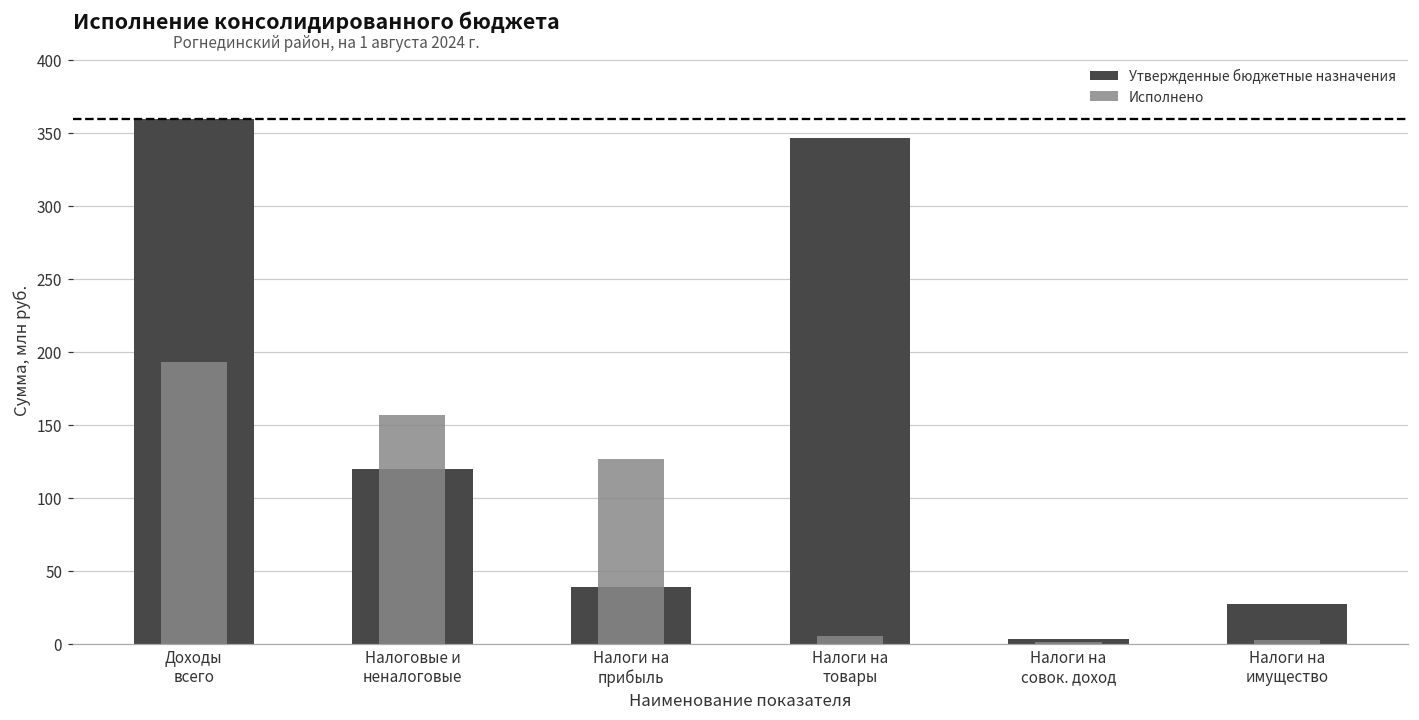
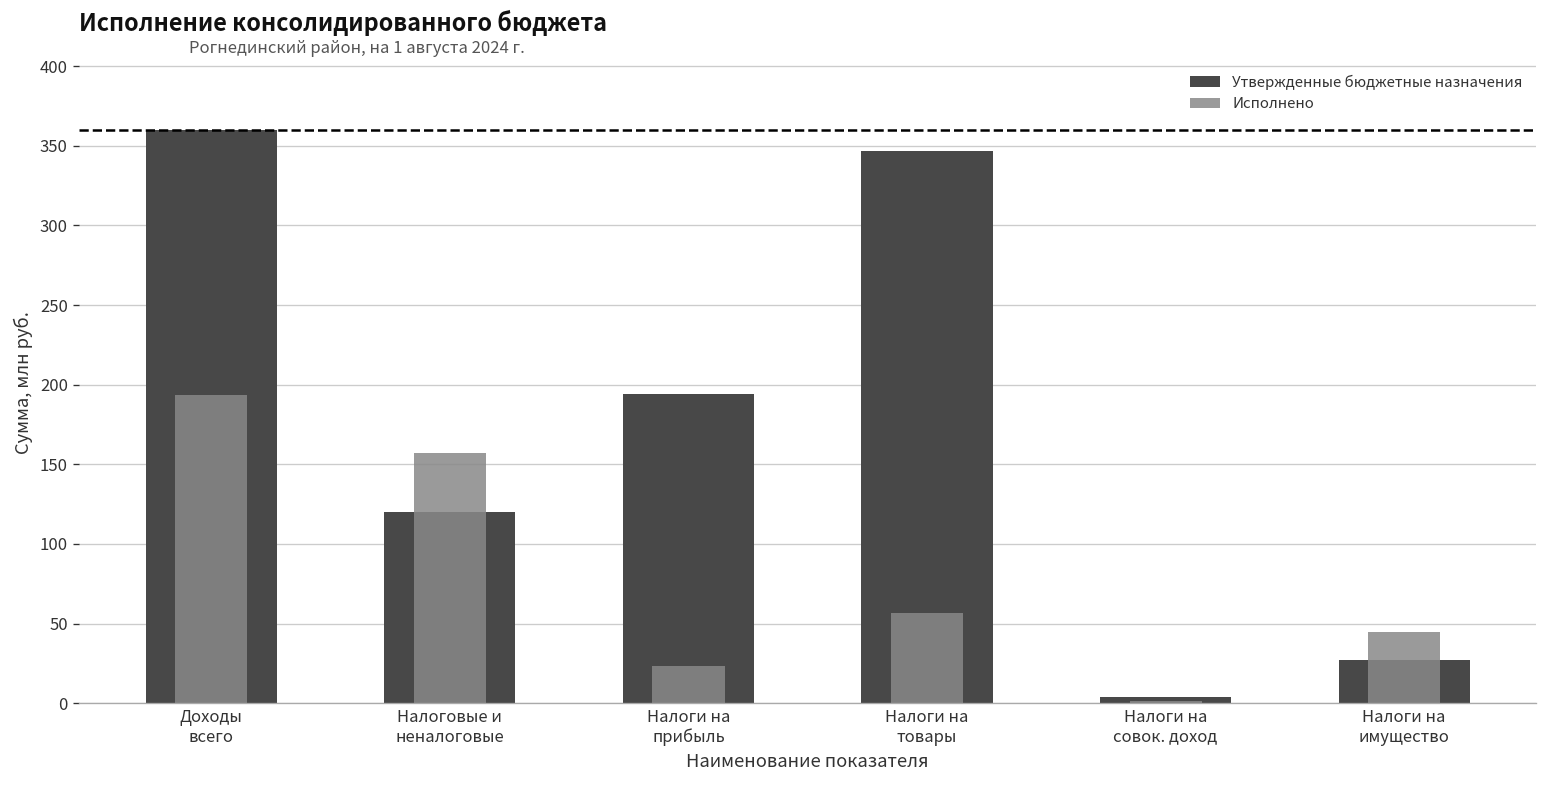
  {
    "Утвержденные бюджетные назначения": {
      "Доходы всего": 360,
-     "Налоги на прибыль": 39,
+     "Налоги на прибыль": 194,
      "Налоги на товары": 347,
      "Налоги на совок. доход": 4
    },
    "Исполнено": {
      "Налоговые и неналоговые": 157,
-     "Налоги на прибыль": 127,
-     "Налоги на товары": 5,
-     "Налоги на имущество": 3
+     "Налоги на прибыль": 23,
+     "Налоги на товары": 57,
+     "Налоги на имущество": 45
    }
  }
